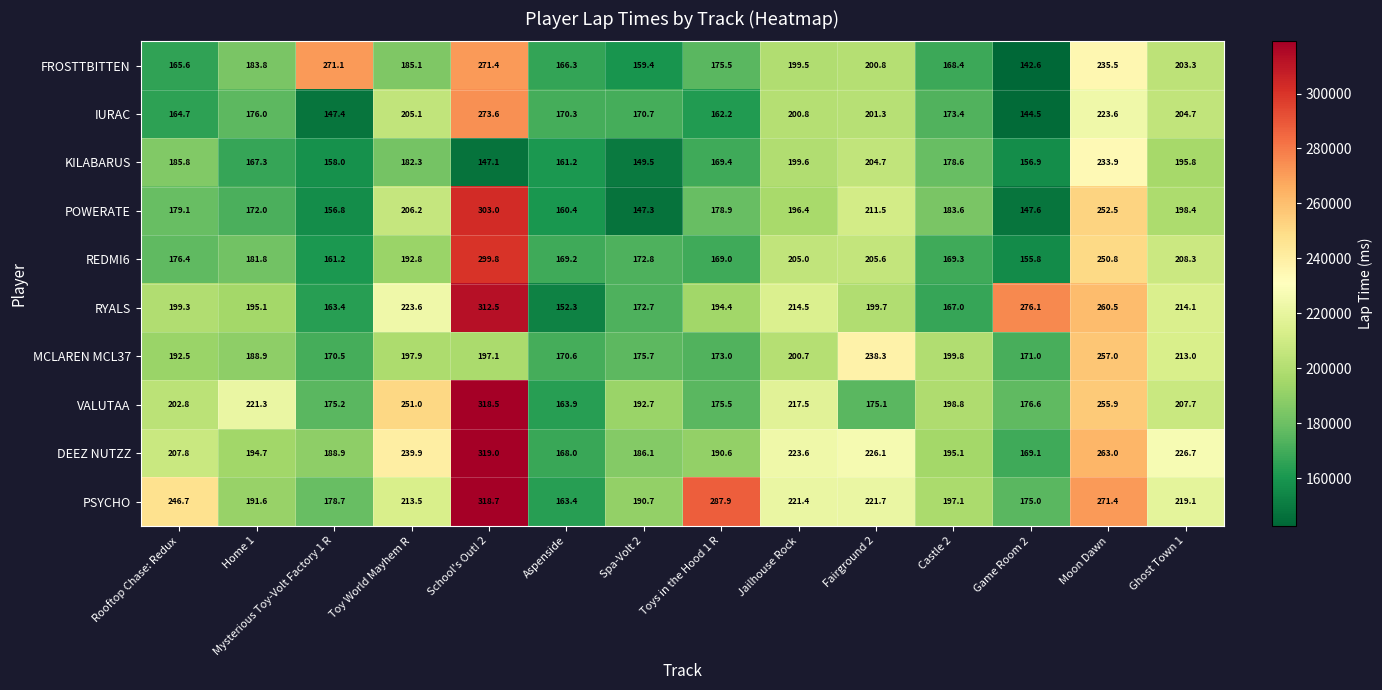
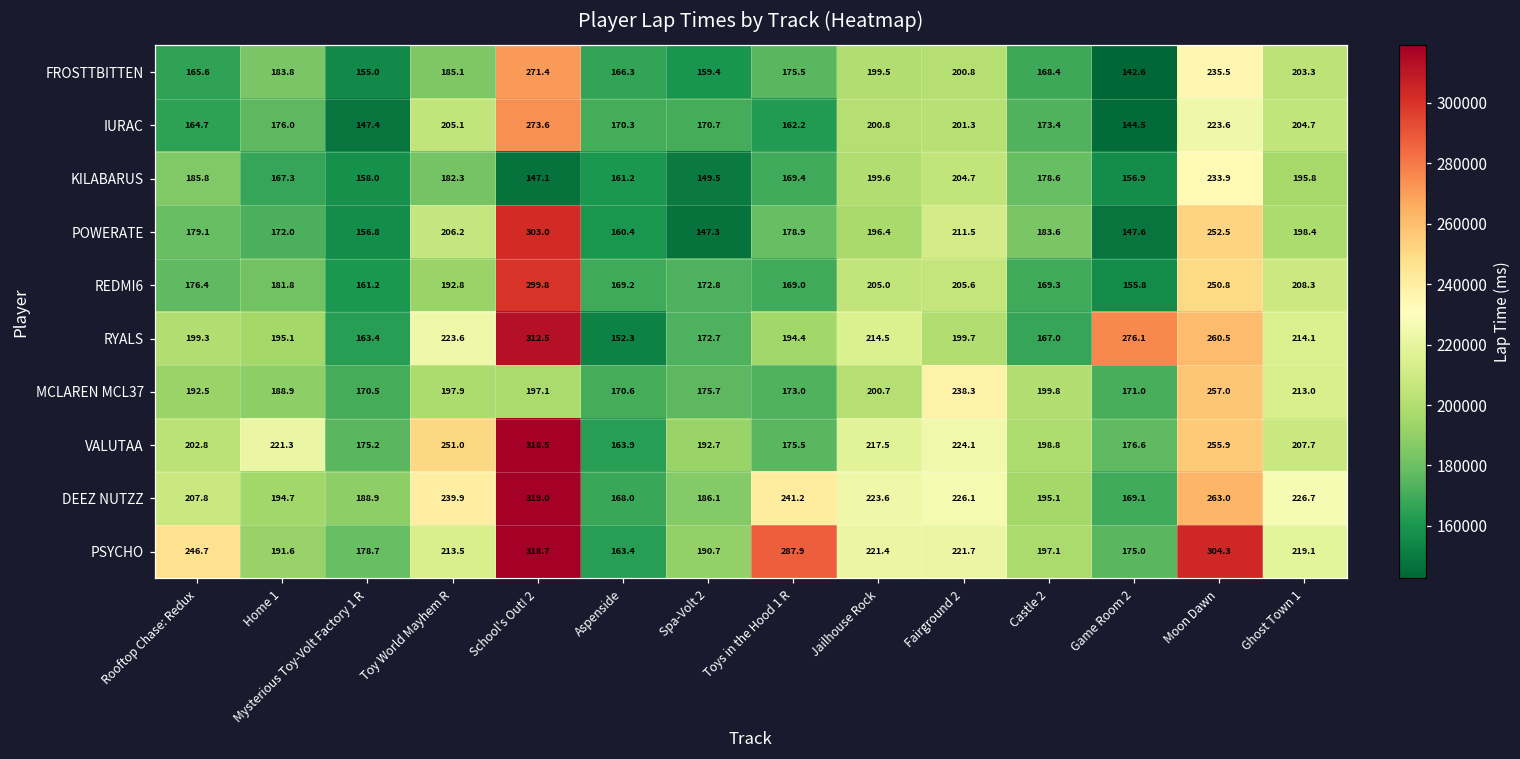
  {
    "FROSTTBITTEN": {
      "Rooftop Chase: Redux": 165.6,
      "Home 1": 183.8,
-     "Mysterious Toy-Volt Factory 1 R": 271.1,
+     "Mysterious Toy-Volt Factory 1 R": 155.0,
      "Toy World Mayhem R": 185.1,
      "School's Out! 2": 271.4,
      "Aspenside": 166.3,
      "Spa-Volt 2": 159.4,
      "Toys in the Hood 1 R": 175.5,
      "Jailhouse Rock": 199.5,
      "Fairground 2": 200.8,
      "Castle 2": 168.4,
      "Game Room 2": 142.6,
      "Moon Dawn": 235.5,
      "Ghost Town 1": 203.3
    },
    "IURAC": {
      "Rooftop Chase: Redux": 164.7,
      "Home 1": 176.0,
      "Mysterious Toy-Volt Factory 1 R": 147.4,
      "Toy World Mayhem R": 205.1,
      "School's Out! 2": 273.6,
      "Aspenside": 170.3,
      "Spa-Volt 2": 170.7,
      "Toys in the Hood 1 R": 162.2,
      "Jailhouse Rock": 200.8,
      "Fairground 2": 201.3,
      "Castle 2": 173.4,
      "Game Room 2": 144.5,
      "Moon Dawn": 223.6,
      "Ghost Town 1": 204.7
    },
    "KILABARUS": {
      "Rooftop Chase: Redux": 185.8,
      "Home 1": 167.3,
      "Mysterious Toy-Volt Factory 1 R": 158.0,
      "Toy World Mayhem R": 182.3,
      "School's Out! 2": 147.1,
      "Aspenside": 161.2,
      "Spa-Volt 2": 149.5,
      "Toys in the Hood 1 R": 169.4,
      "Jailhouse Rock": 199.6,
      "Fairground 2": 204.7,
      "Castle 2": 178.6,
      "Game Room 2": 156.9,
      "Moon Dawn": 233.9,
      "Ghost Town 1": 195.8
    },
    "POWERATE": {
      "Rooftop Chase: Redux": 179.1,
      "Home 1": 172.0,
      "Mysterious Toy-Volt Factory 1 R": 156.8,
      "Toy World Mayhem R": 206.2,
      "School's Out! 2": 303.0,
      "Aspenside": 160.4,
      "Spa-Volt 2": 147.3,
      "Toys in the Hood 1 R": 178.9,
      "Jailhouse Rock": 196.4,
      "Fairground 2": 211.5,
      "Castle 2": 183.6,
      "Game Room 2": 147.6,
      "Moon Dawn": 252.5,
      "Ghost Town 1": 198.4
    },
    "REDMI6": {
      "Rooftop Chase: Redux": 176.4,
      "Home 1": 181.8,
      "Mysterious Toy-Volt Factory 1 R": 161.2,
      "Toy World Mayhem R": 192.8,
      "School's Out! 2": 299.8,
      "Aspenside": 169.2,
      "Spa-Volt 2": 172.8,
      "Toys in the Hood 1 R": 169.0,
      "Jailhouse Rock": 205.0,
      "Fairground 2": 205.6,
      "Castle 2": 169.3,
      "Game Room 2": 155.8,
      "Moon Dawn": 250.8,
      "Ghost Town 1": 208.3
    },
    "RYALS": {
      "Rooftop Chase: Redux": 199.3,
      "Home 1": 195.1,
      "Mysterious Toy-Volt Factory 1 R": 163.4,
      "Toy World Mayhem R": 223.6,
      "School's Out! 2": 312.5,
      "Aspenside": 152.3,
      "Spa-Volt 2": 172.7,
      "Toys in the Hood 1 R": 194.4,
      "Jailhouse Rock": 214.5,
      "Fairground 2": 199.7,
      "Castle 2": 167.0,
      "Game Room 2": 276.1,
      "Moon Dawn": 260.5,
      "Ghost Town 1": 214.1
    },
    "MCLAREN MCL37": {
      "Rooftop Chase: Redux": 192.5,
      "Home 1": 188.9,
      "Mysterious Toy-Volt Factory 1 R": 170.5,
      "Toy World Mayhem R": 197.9,
      "School's Out! 2": 197.1,
      "Aspenside": 170.6,
      "Spa-Volt 2": 175.7,
      "Toys in the Hood 1 R": 173.0,
      "Jailhouse Rock": 200.7,
      "Fairground 2": 238.3,
      "Castle 2": 199.8,
      "Game Room 2": 171.0,
      "Moon Dawn": 257.0,
      "Ghost Town 1": 213.0
    },
    "VALUTAA": {
      "Rooftop Chase: Redux": 202.8,
      "Home 1": 221.3,
      "Mysterious Toy-Volt Factory 1 R": 175.2,
      "Toy World Mayhem R": 251.0,
      "School's Out! 2": 318.5,
      "Aspenside": 163.9,
      "Spa-Volt 2": 192.7,
      "Toys in the Hood 1 R": 175.5,
      "Jailhouse Rock": 217.5,
-     "Fairground 2": 175.1,
+     "Fairground 2": 224.1,
      "Castle 2": 198.8,
      "Game Room 2": 176.6,
      "Moon Dawn": 255.9,
      "Ghost Town 1": 207.7
    },
    "DEEZ NUTZZ": {
      "Rooftop Chase: Redux": 207.8,
      "Home 1": 194.7,
      "Mysterious Toy-Volt Factory 1 R": 188.9,
      "Toy World Mayhem R": 239.9,
      "School's Out! 2": 319.0,
      "Aspenside": 168.0,
      "Spa-Volt 2": 186.1,
-     "Toys in the Hood 1 R": 190.6,
+     "Toys in the Hood 1 R": 241.2,
      "Jailhouse Rock": 223.6,
      "Fairground 2": 226.1,
      "Castle 2": 195.1,
      "Game Room 2": 169.1,
      "Moon Dawn": 263.0,
      "Ghost Town 1": 226.7
    },
    "PSYCHO": {
      "Rooftop Chase: Redux": 246.7,
      "Home 1": 191.6,
      "Mysterious Toy-Volt Factory 1 R": 178.7,
      "Toy World Mayhem R": 213.5,
      "School's Out! 2": 318.7,
      "Aspenside": 163.4,
      "Spa-Volt 2": 190.7,
      "Toys in the Hood 1 R": 287.9,
      "Jailhouse Rock": 221.4,
      "Fairground 2": 221.7,
      "Castle 2": 197.1,
      "Game Room 2": 175.0,
-     "Moon Dawn": 271.4,
+     "Moon Dawn": 304.3,
      "Ghost Town 1": 219.1
    }
  }
